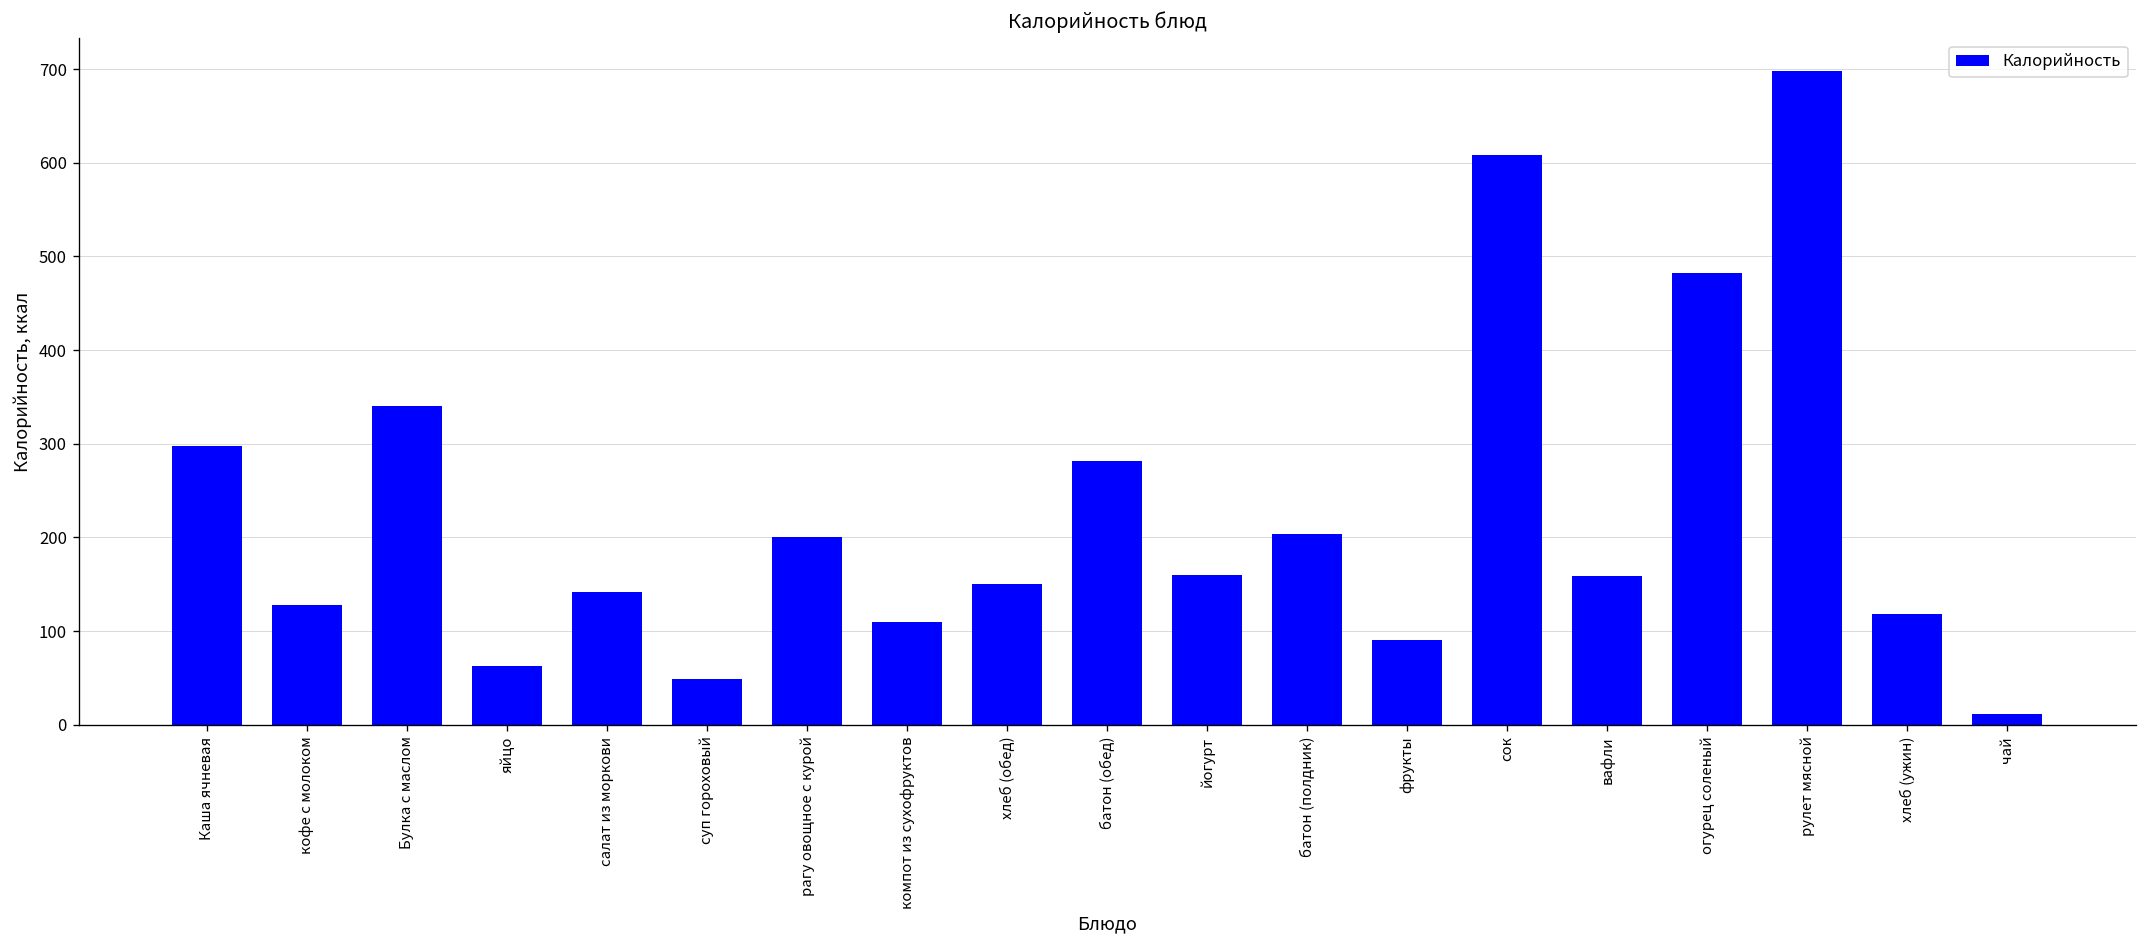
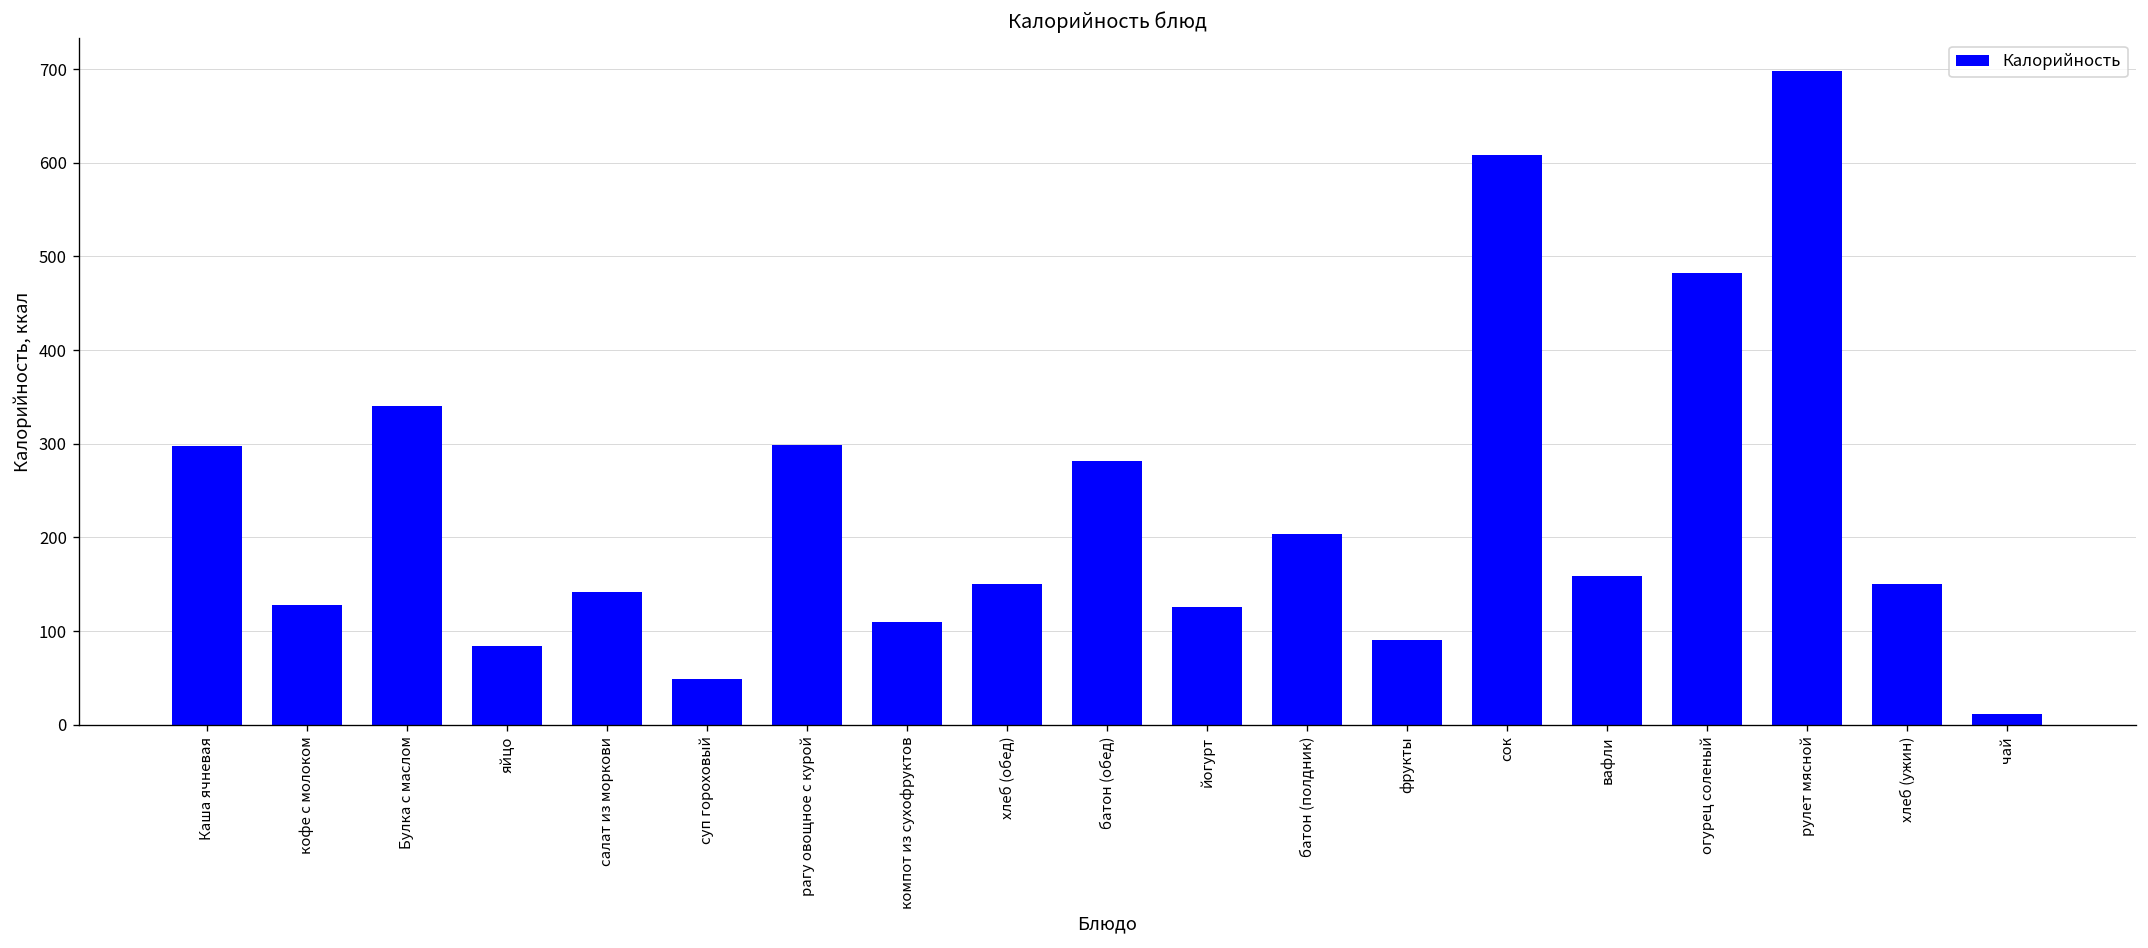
  {
    "Каша ячневая": 300,
    "кофе с молоком": 130,
    "Булка с маслом": 340,
-   "яйцо": 60,
+   "яйцо": 80,
    "салат из моркови": 140,
    "суп гороховый": 50,
-   "рагу овощное с курой": 200,
+   "рагу овощное с курой": 300,
    "компот из сухофруктов": 110,
    "хлеб (обед)": 150,
    "батон (обед)": 280,
-   "йогурт": 160,
+   "йогурт": 130,
    "батон (полдник)": 200,
    "фрукты": 90,
    "сок": 610,
    "вафли": 160,
    "огурец соленый": 480,
    "рулет мясной": 700,
-   "хлеб (ужин)": 120,
+   "хлеб (ужин)": 150,
    "чай": 10
  }
